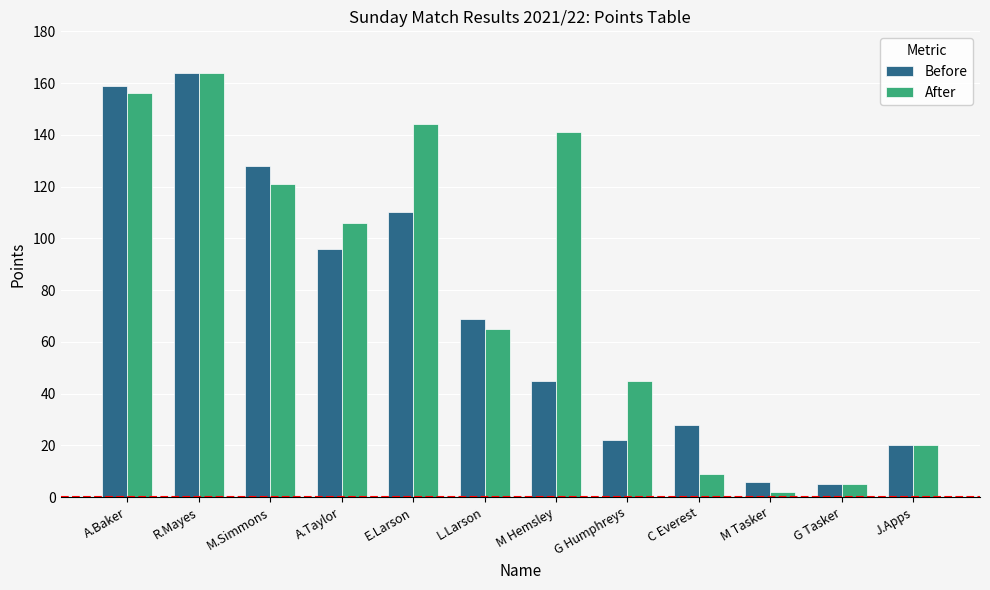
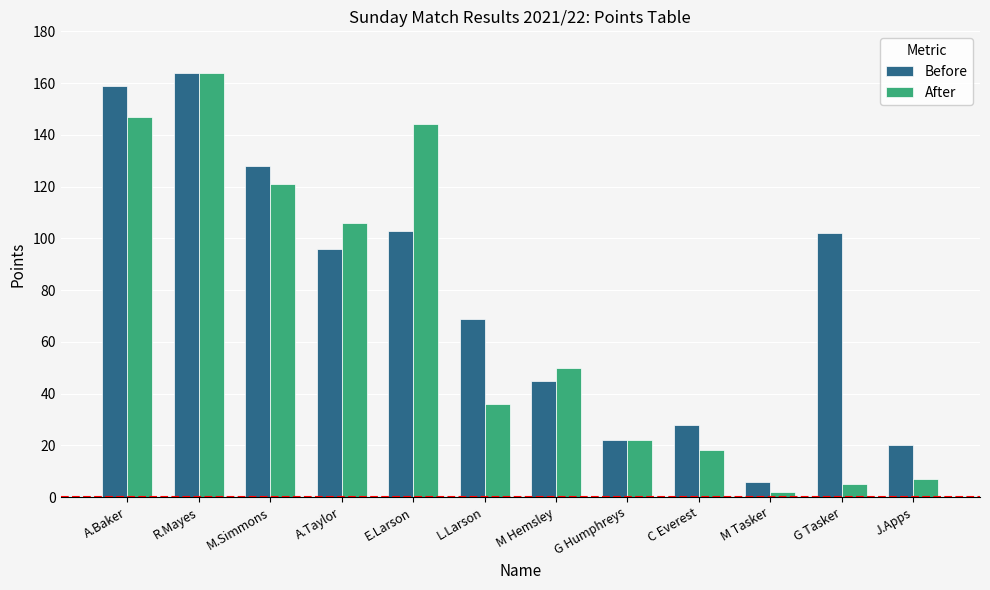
  {
    "Before": {
      "A.Baker": 159,
      "R.Mayes": 164,
      "M.Simmons": 128,
      "A.Taylor": 96,
-     "E.Larson": 110,
+     "E.Larson": 103,
      "L.Larson": 69,
      "M Hemsley": 45,
      "G Humphreys": 22,
      "C Everest": 28,
      "M Tasker": 6,
-     "G Tasker": 5,
+     "G Tasker": 102,
      "J.Apps": 20
    },
    "After": {
-     "A.Baker": 156,
+     "A.Baker": 147,
      "R.Mayes": 164,
      "M.Simmons": 121,
      "A.Taylor": 106,
      "E.Larson": 144,
-     "L.Larson": 65,
-     "M Hemsley": 141,
-     "G Humphreys": 45,
-     "C Everest": 9,
+     "L.Larson": 36,
+     "M Hemsley": 50,
+     "G Humphreys": 22,
+     "C Everest": 18,
      "M Tasker": 2,
      "G Tasker": 5,
-     "J.Apps": 20
+     "J.Apps": 7
    }
  }
